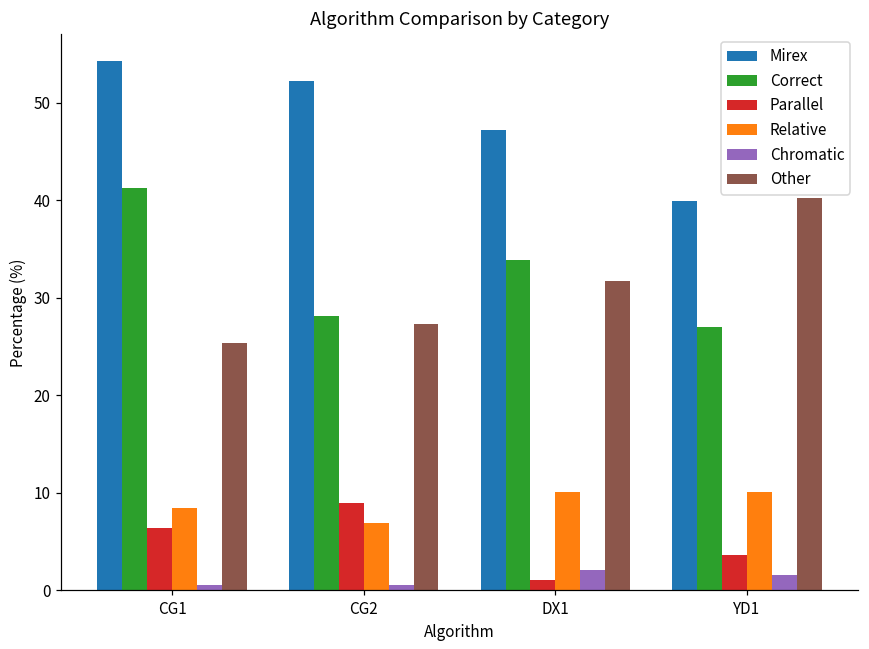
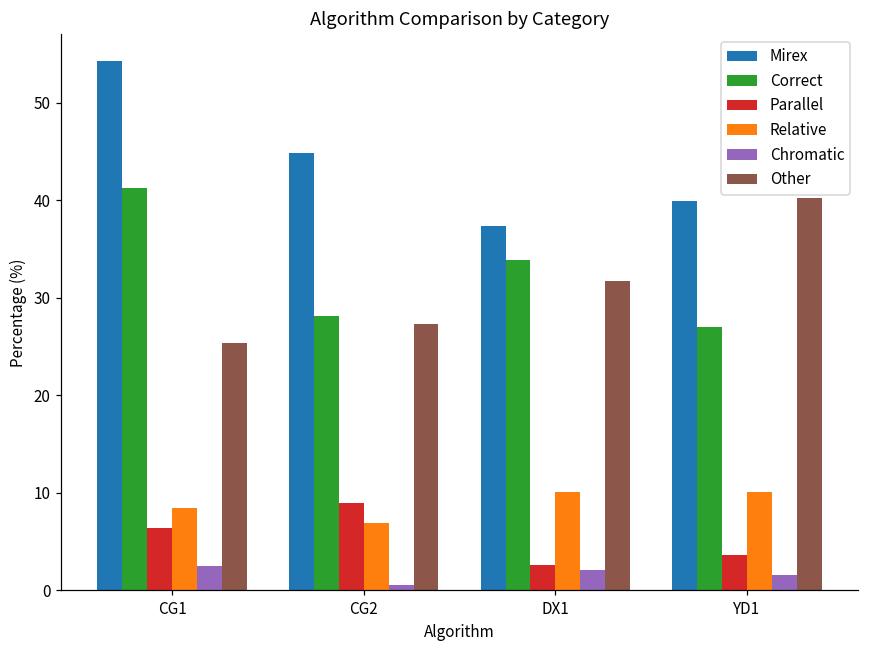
  {
    "Mirex": {
      "CG1": 54,
-     "CG2": 52,
-     "DX1": 47,
+     "CG2": 45,
+     "DX1": 37,
      "YD1": 40
    },
    "Correct": {
      "CG1": 41,
      "CG2": 28,
      "DX1": 34,
      "YD1": 27
    },
    "Parallel": {
      "CG1": 6,
      "CG2": 9,
-     "DX1": 1,
+     "DX1": 3,
      "YD1": 4
    },
    "Relative": {
      "CG1": 8,
      "CG2": 7,
      "DX1": 10,
      "YD1": 10
    },
    "Chromatic": {
-     "CG1": 1,
+     "CG1": 2,
      "CG2": 1,
      "DX1": 2,
      "YD1": 2
    },
    "Other": {
      "CG1": 25,
      "CG2": 27,
      "DX1": 32,
      "YD1": 40
    }
  }
